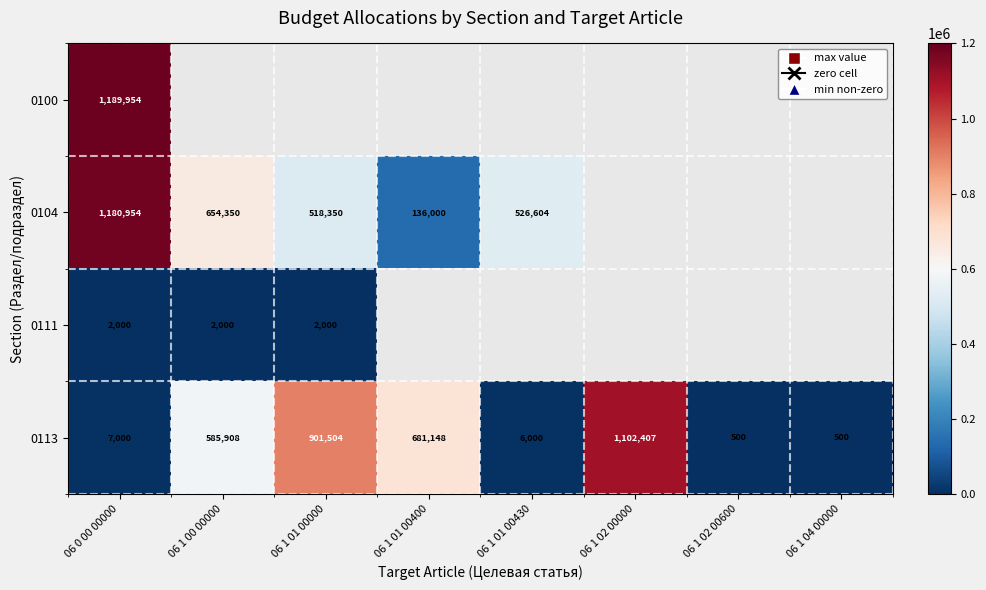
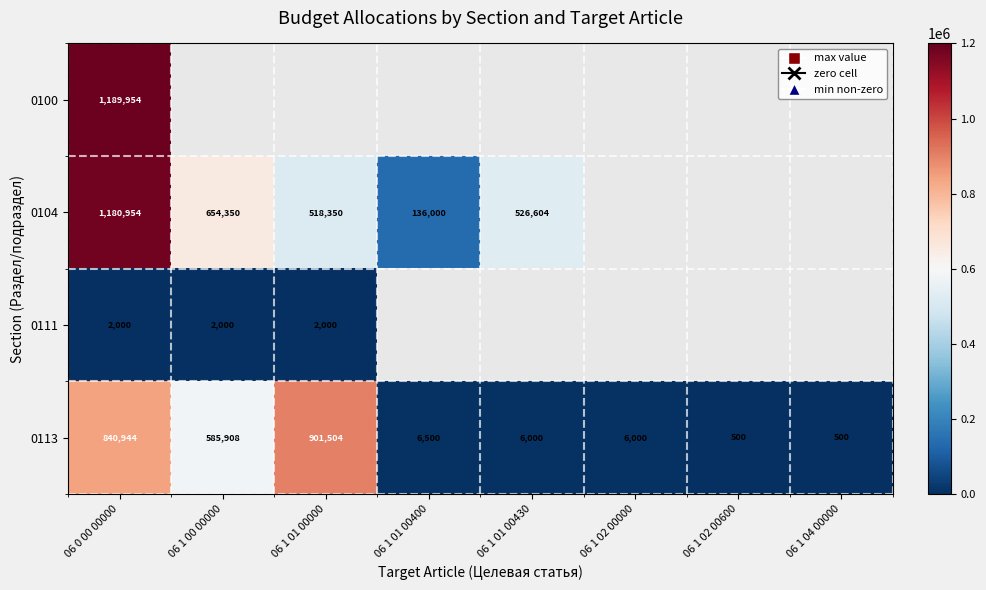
  {
    "0100": {
      "06 0 00 00000": "1,189,954"
    },
    "0104": {
      "06 0 00 00000": "1,180,954",
      "06 1 00 00000": "654,350",
      "06 1 01 00000": "518,350",
      "06 1 01 00400": "136,000",
      "06 1 01 00430": "526,604"
    },
    "0111": {
      "06 0 00 00000": "2,000",
      "06 1 00 00000": "2,000",
      "06 1 01 00000": "2,000"
    },
    "0113": {
-     "06 0 00 00000": "7,000",
+     "06 0 00 00000": "840,944",
      "06 1 00 00000": "585,908",
      "06 1 01 00000": "901,504",
-     "06 1 01 00400": "681,148",
+     "06 1 01 00400": "6,500",
      "06 1 01 00430": "6,000",
-     "06 1 02 00000": "1,102,407",
+     "06 1 02 00000": "6,000",
      "06 1 02 00600": "500",
      "06 1 04 00000": "500"
    }
  }
